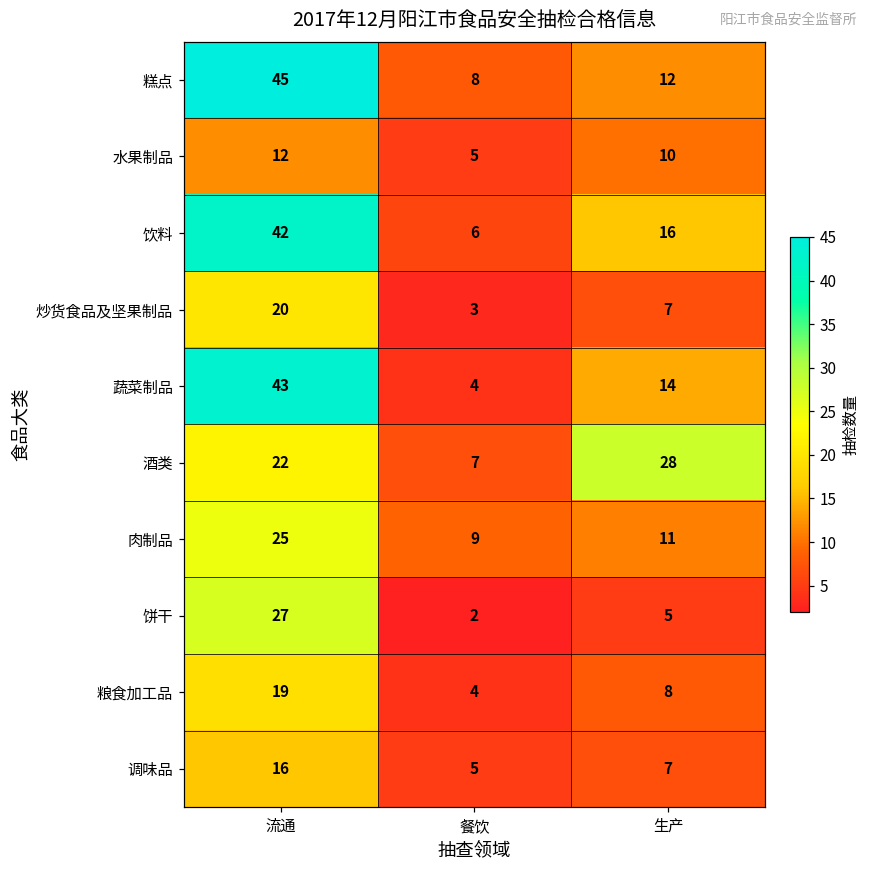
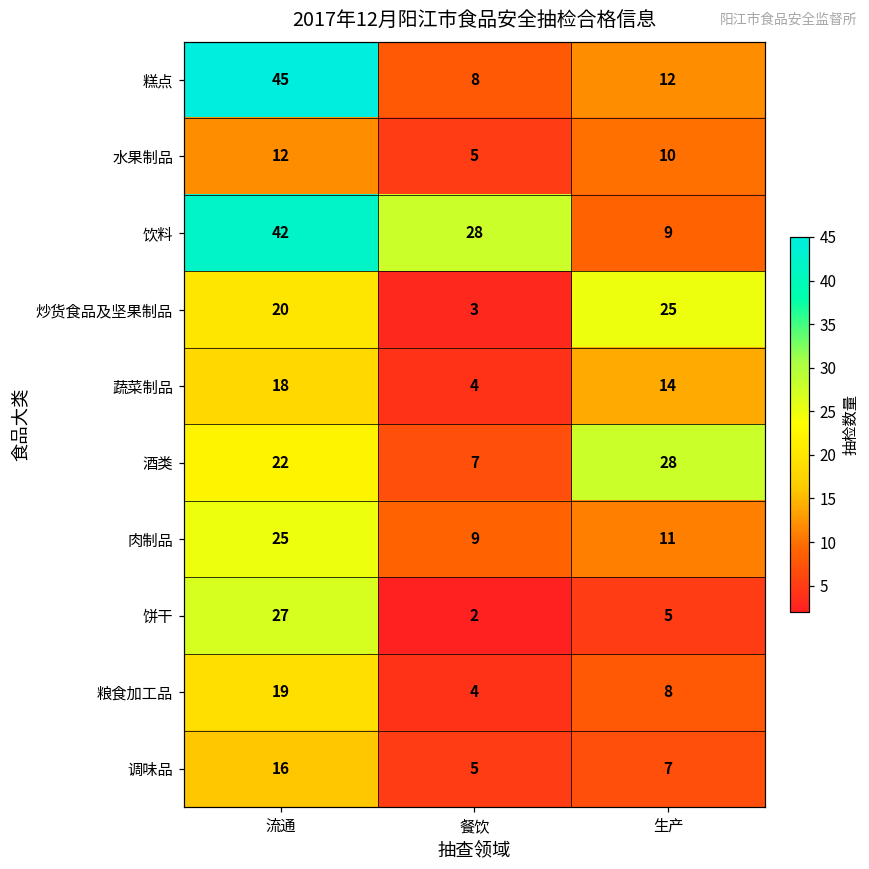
  {
    "糕点": {
      "流通": 45,
      "餐饮": 8,
      "生产": 12
    },
    "水果制品": {
      "流通": 12,
      "餐饮": 5,
      "生产": 10
    },
    "饮料": {
      "流通": 42,
-     "餐饮": 6,
-     "生产": 16
+     "餐饮": 28,
+     "生产": 9
    },
    "炒货食品及坚果制品": {
      "流通": 20,
      "餐饮": 3,
-     "生产": 7
+     "生产": 25
    },
    "蔬菜制品": {
-     "流通": 43,
+     "流通": 18,
      "餐饮": 4,
      "生产": 14
    },
    "酒类": {
      "流通": 22,
      "餐饮": 7,
      "生产": 28
    },
    "肉制品": {
      "流通": 25,
      "餐饮": 9,
      "生产": 11
    },
    "饼干": {
      "流通": 27,
      "餐饮": 2,
      "生产": 5
    },
    "粮食加工品": {
      "流通": 19,
      "餐饮": 4,
      "生产": 8
    },
    "调味品": {
      "流通": 16,
      "餐饮": 5,
      "生产": 7
    }
  }
